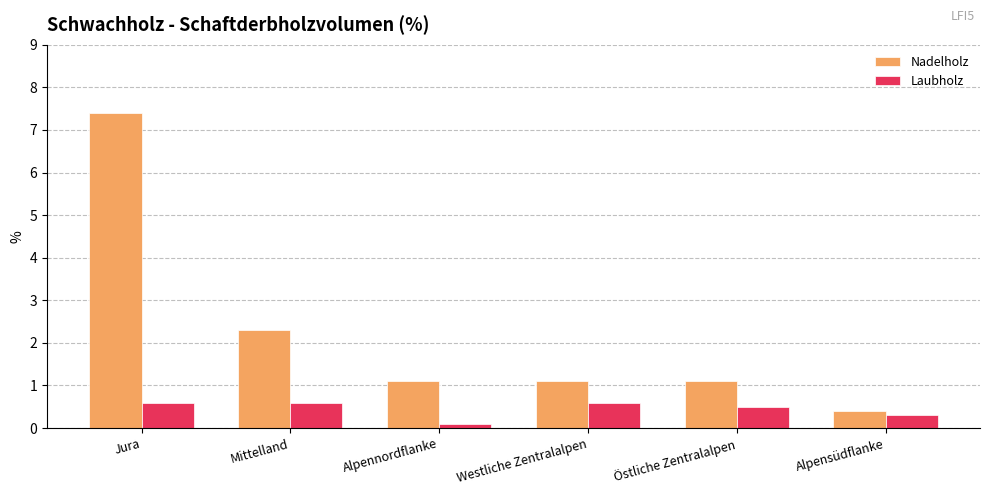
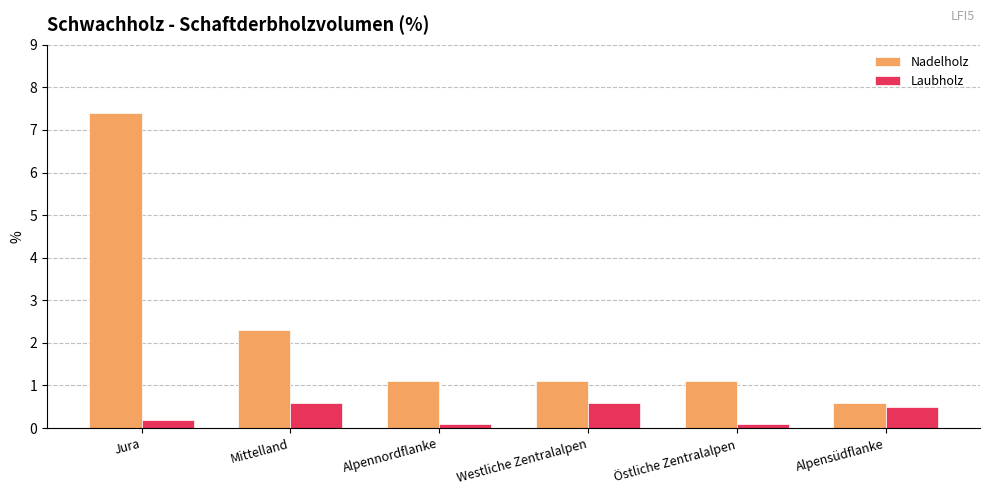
  {
    "Nadelholz": {
      "Jura": 7.4,
      "Mittelland": 2.3,
      "Alpennordflanke": 1.1,
      "Westliche Zentralalpen": 1.1,
      "Östliche Zentralalpen": 1.1,
-     "Alpensüdflanke": 0.4
+     "Alpensüdflanke": 0.6
    },
    "Laubholz": {
-     "Jura": 0.6,
+     "Jura": 0.2,
      "Mittelland": 0.6,
      "Alpennordflanke": 0.1,
      "Westliche Zentralalpen": 0.6,
-     "Östliche Zentralalpen": 0.5,
-     "Alpensüdflanke": 0.3
+     "Östliche Zentralalpen": 0.1,
+     "Alpensüdflanke": 0.5
    }
  }
